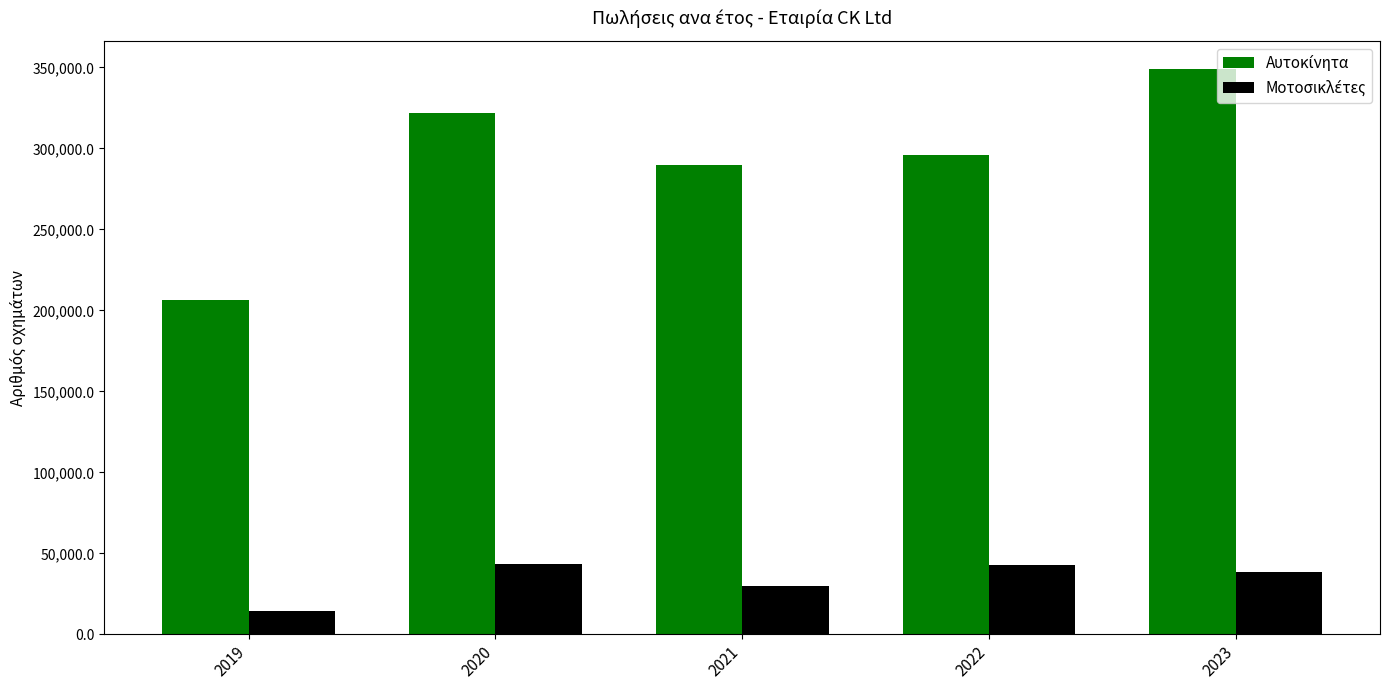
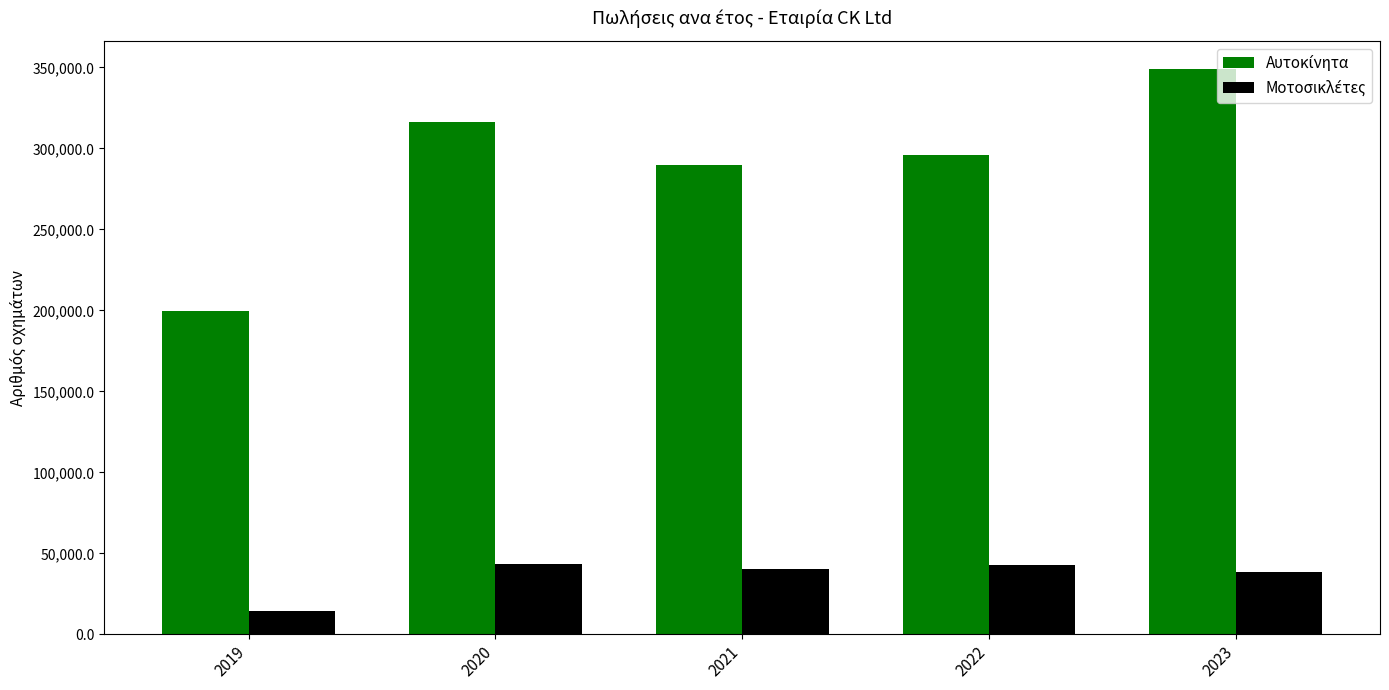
  {
    "Αυτοκίνητα": {
-     "2019": "206,000",
-     "2020": "322,000",
+     "2019": "200,000",
+     "2020": "316,000",
      "2021": "290,000",
      "2022": "296,000",
      "2023": "349,000"
    },
    "Μοτοσικλέτες": {
      "2019": "14,000",
      "2020": "43,000",
-     "2021": "30,000",
+     "2021": "40,000",
      "2022": "43,000",
      "2023": "39,000"
    }
  }
